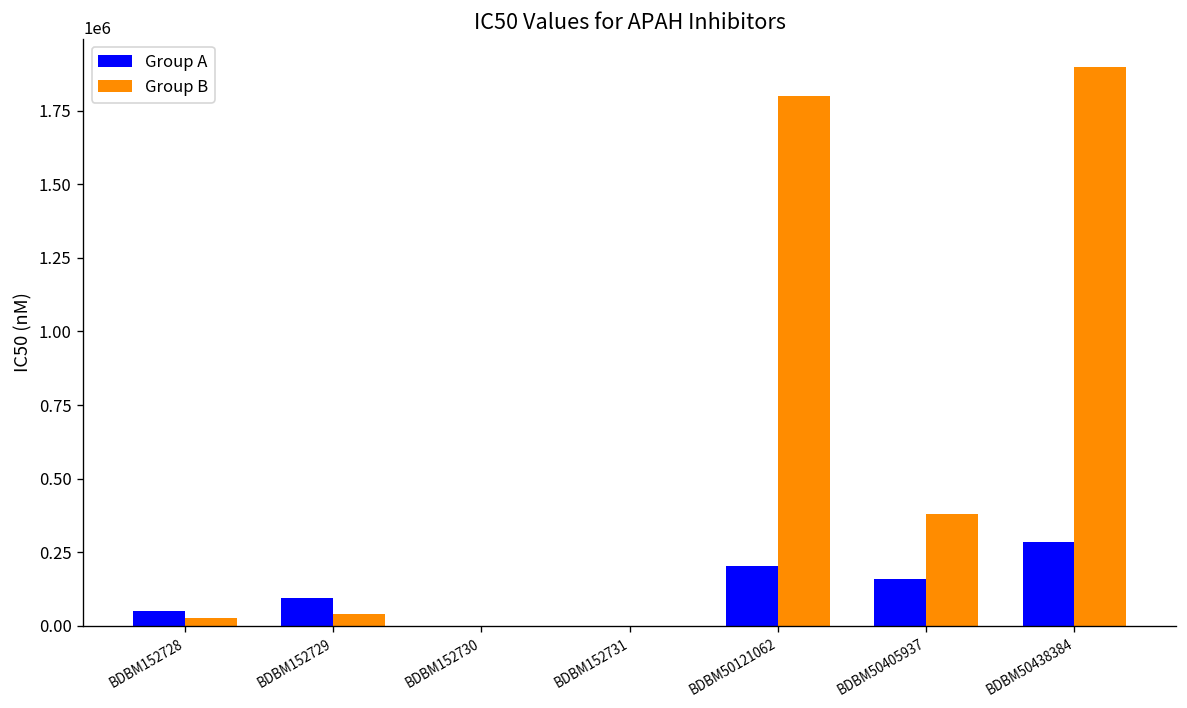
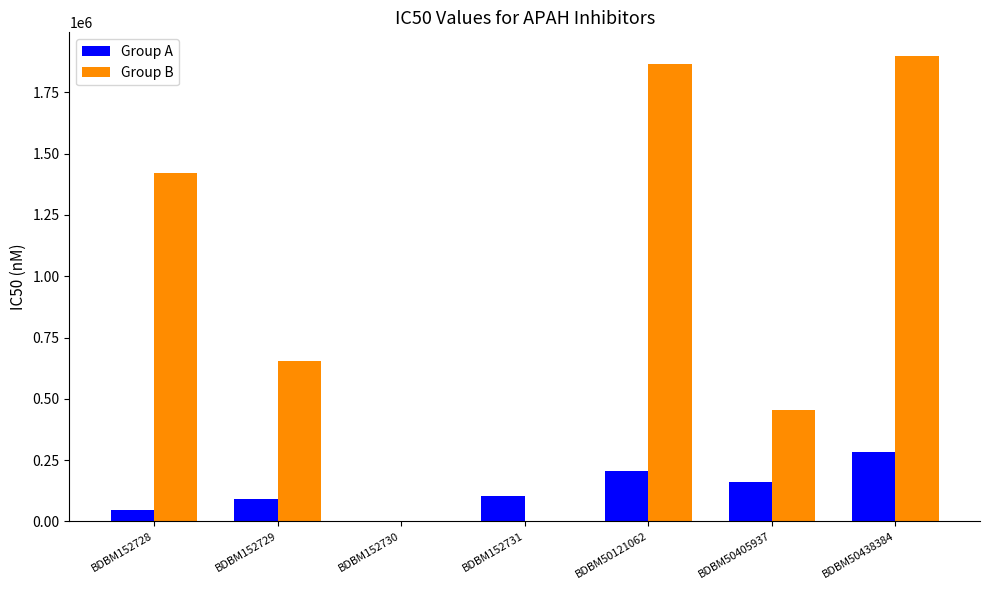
  {
    "Group A": {
      "BDBM152728": 50000,
      "BDBM152729": 90000,
-     "BDBM152731": 0,
+     "BDBM152731": 100000,
      "BDBM50121062": 200000,
      "BDBM50405937": 160000,
      "BDBM50438384": 280000
    },
    "Group B": {
-     "BDBM152728": 30000,
-     "BDBM152729": 40000,
-     "BDBM50121062": 1800000,
-     "BDBM50405937": 380000,
+     "BDBM152728": 1420000,
+     "BDBM152729": 660000,
+     "BDBM50121062": 1870000,
+     "BDBM50405937": 450000,
      "BDBM50438384": 1900000
    }
  }
